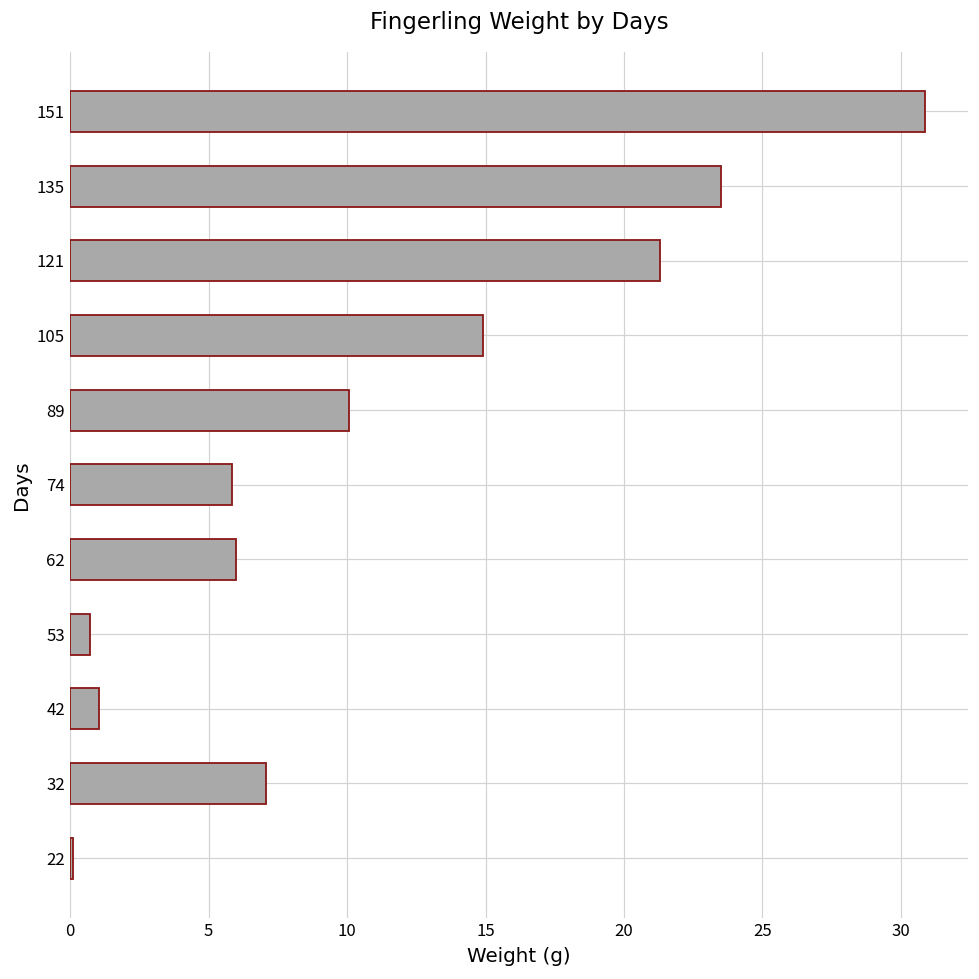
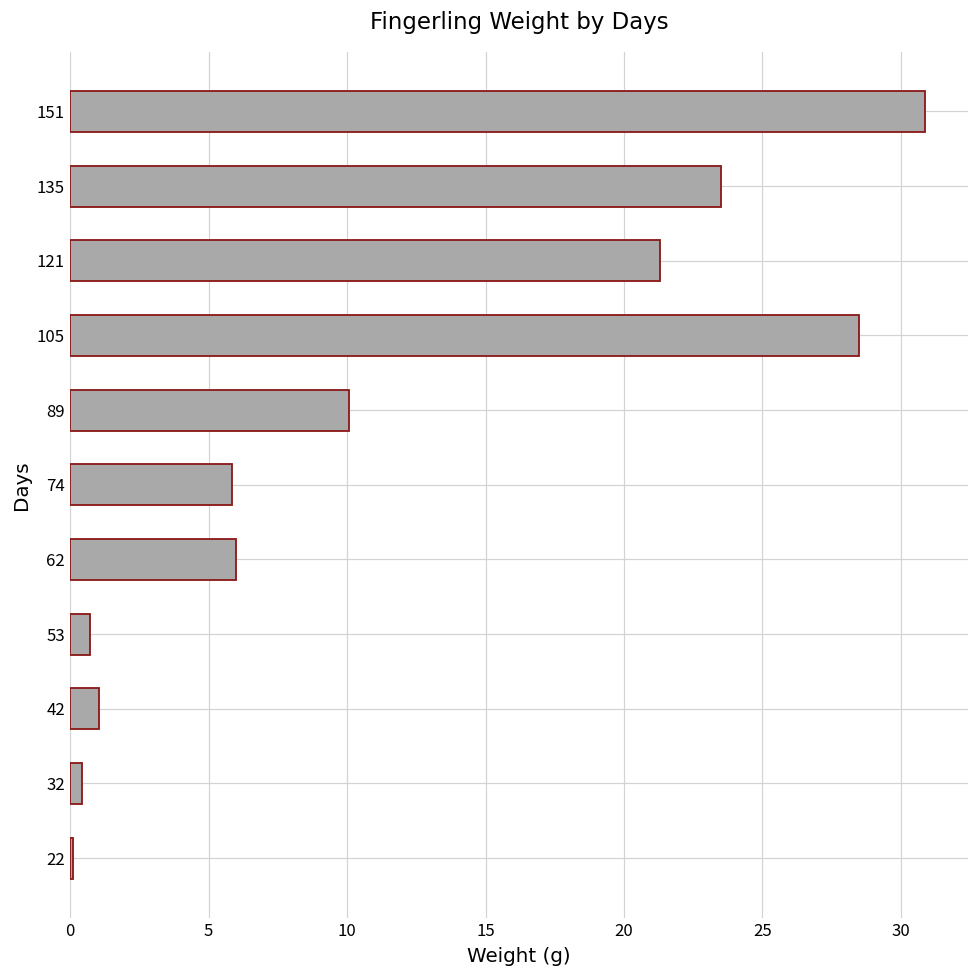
  {
    "151": 30.9,
    "135": 23.5,
    "121": 21.3,
-   "105": 14.9,
+   "105": 28.5,
    "89": 10.1,
    "74": 5.9,
    "62": 6.0,
    "53": 0.7,
    "42": 1.0,
-   "32": 7.1,
+   "32": 0.4,
    "22": 0.1
  }
